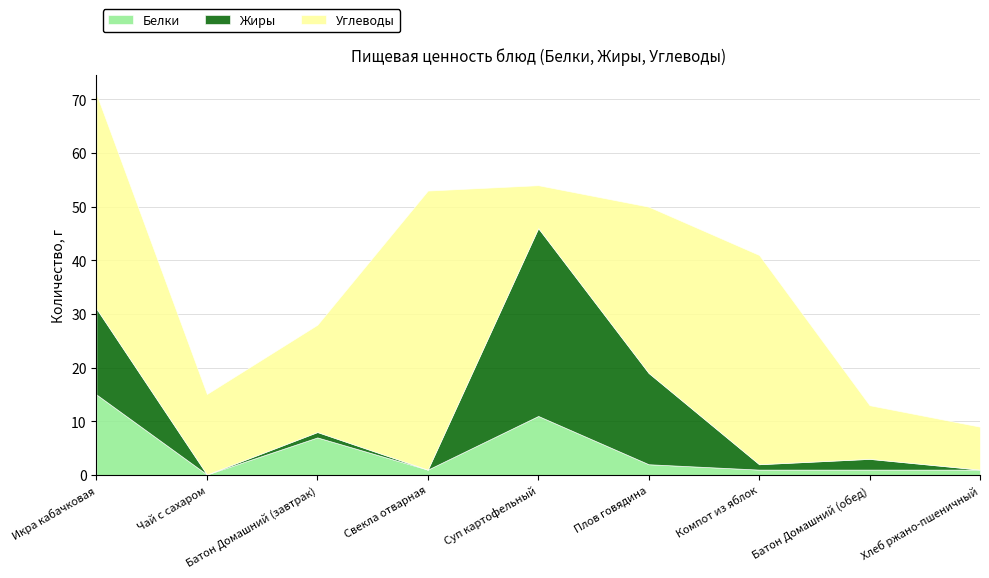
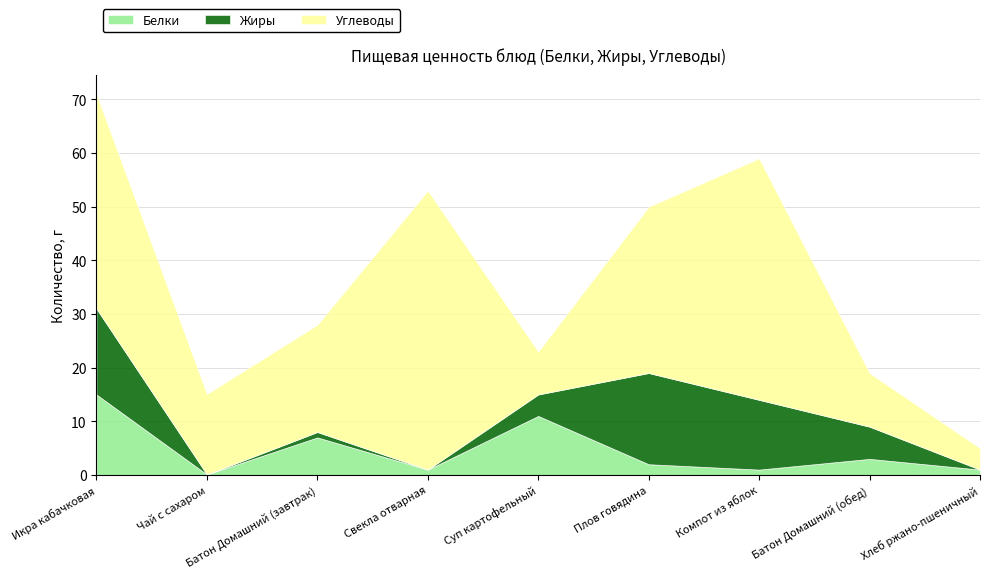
  {
    "Белки": {
      "Икра кабачковая": 15,
      "Батон Домашний (завтрак)": 7,
      "Суп картофельный": 11,
      "Плов говядина": 2,
      "Компот из яблок": 1,
-     "Батон Домашний (обед)": 1
+     "Батон Домашний (обед)": 3
    },
    "Жиры": {
      "Икра кабачковая": 16,
      "Батон Домашний (завтрак)": 1,
-     "Суп картофельный": 35,
+     "Суп картофельный": 4,
      "Плов говядина": 17,
-     "Компот из яблок": 1,
-     "Батон Домашний (обед)": 2
+     "Компот из яблок": 13,
+     "Батон Домашний (обед)": 6
    },
    "Углеводы": {
      "Икра кабачковая": 40,
      "Чай с сахаром": 15,
      "Батон Домашний (завтрак)": 20,
      "Свекла отварная": 52,
      "Суп картофельный": 8,
      "Плов говядина": 31,
-     "Компот из яблок": 39,
+     "Компот из яблок": 45,
      "Батон Домашний (обед)": 10,
-     "Хлеб ржано-пшеничный": 8
+     "Хлеб ржано-пшеничный": 4
    }
  }
